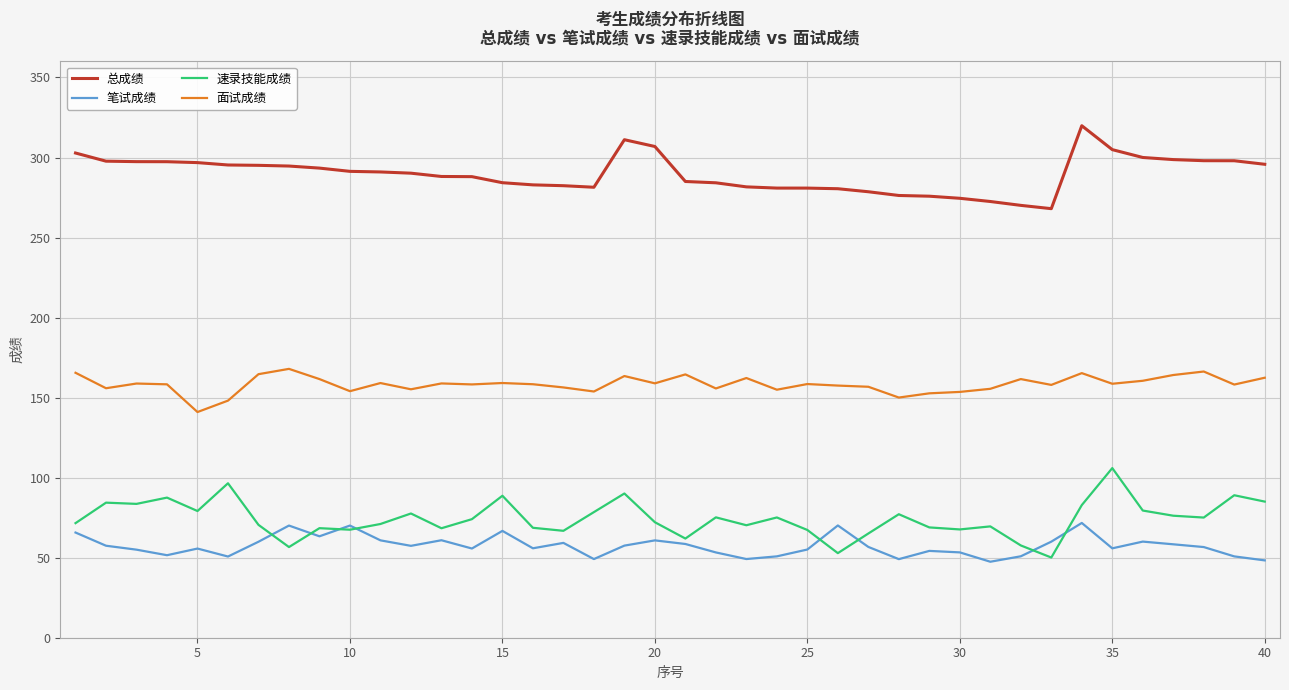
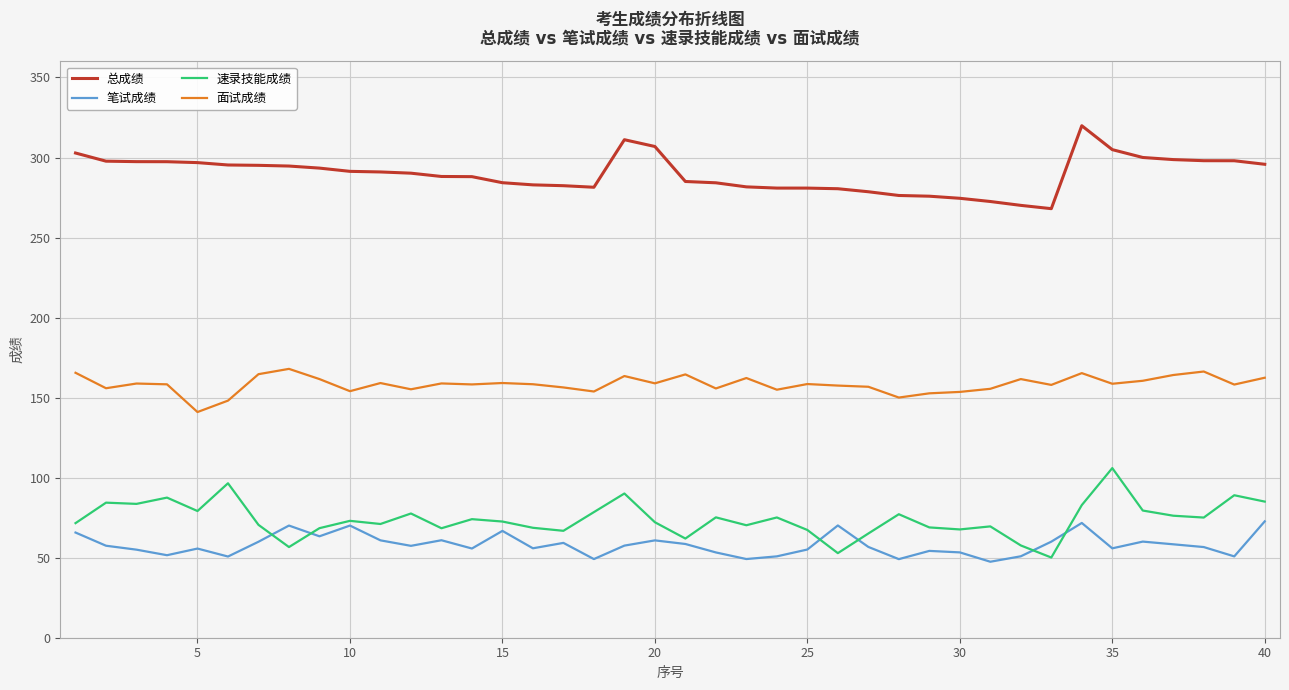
  {
    "总成绩": {
      "5": 297,
      "10": 291,
      "15": 284,
      "20": 307,
      "25": 281,
      "30": 275,
      "35": 305,
      "40": 296
    },
    "笔试成绩": {
      "5": 56,
      "10": 70,
      "15": 67,
      "20": 61,
      "25": 55,
      "30": 53,
      "35": 56,
-     "40": 48
+     "40": 73
    },
    "速录技能成绩": {
      "5": 79,
-     "10": 67,
-     "15": 89,
+     "10": 73,
+     "15": 73,
      "20": 72,
      "25": 67,
      "30": 68,
      "35": 106,
      "40": 85
    },
    "面试成绩": {
      "5": 141,
      "10": 154,
      "15": 159,
      "20": 159,
      "25": 158,
      "30": 154,
      "35": 159,
      "40": 162
    }
  }
